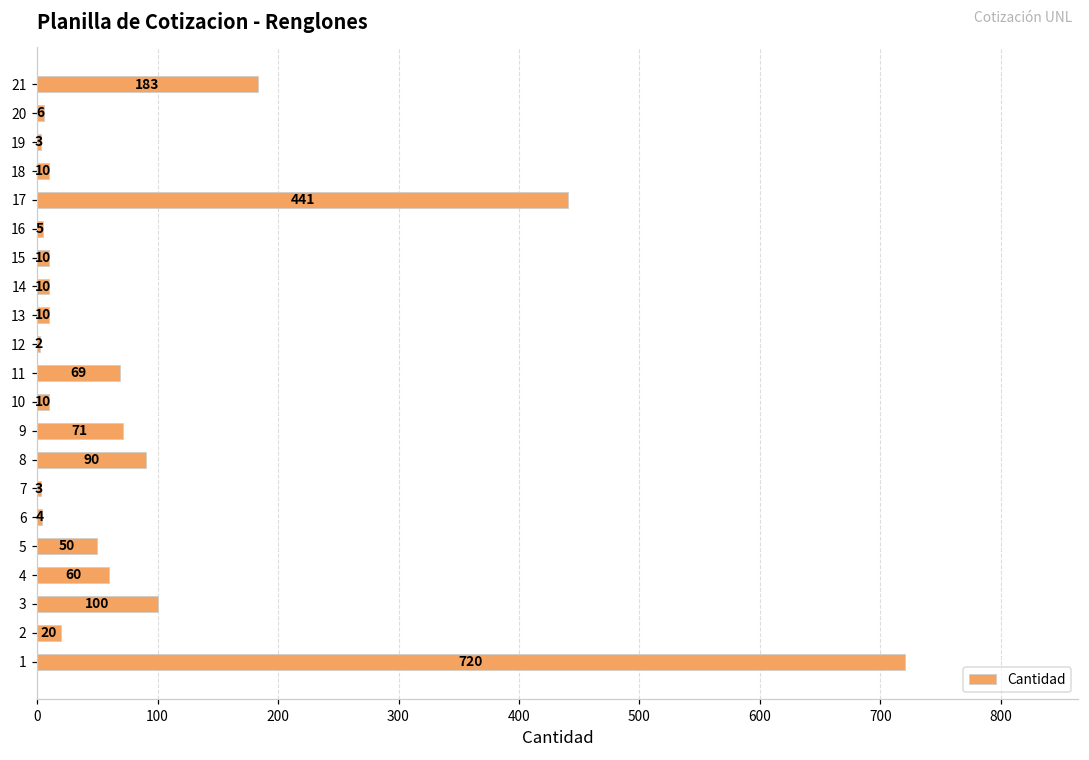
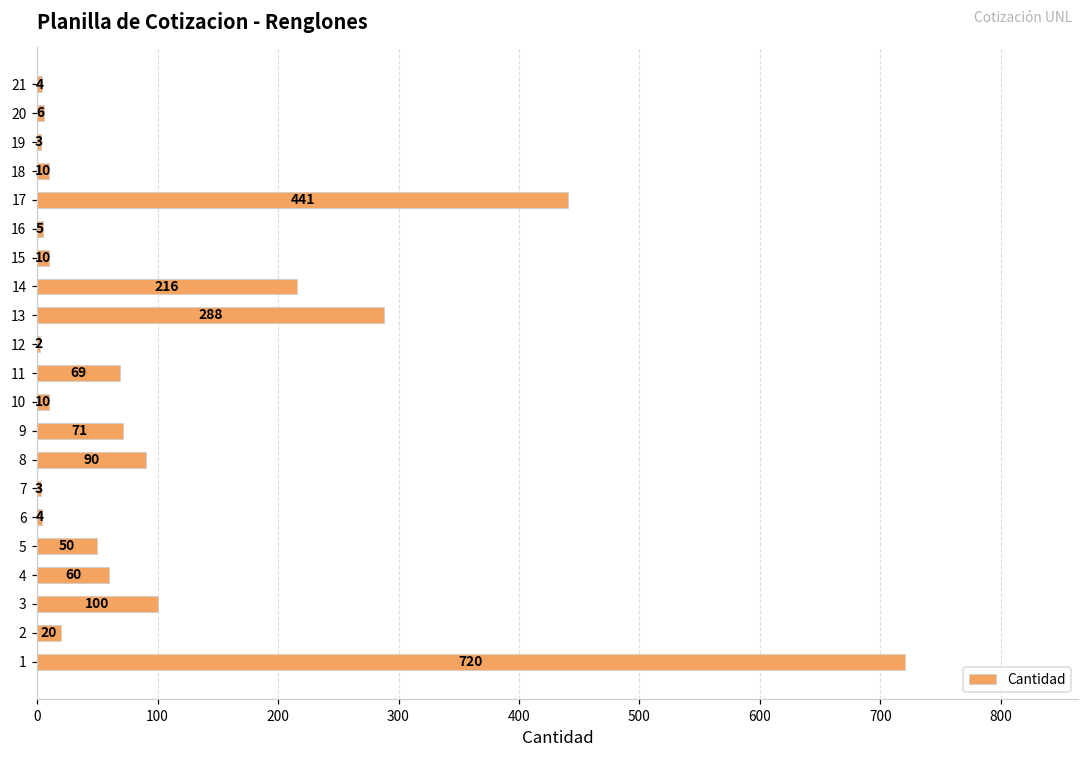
  {
-   "21": 183,
+   "21": 4,
    "20": 6,
    "19": 3,
    "18": 10,
    "17": 441,
    "16": 5,
    "15": 10,
-   "14": 10,
-   "13": 10,
+   "14": 216,
+   "13": 288,
    "12": 2,
    "11": 69,
    "10": 10,
    "9": 71,
    "8": 90,
    "7": 3,
    "6": 4,
    "5": 50,
    "4": 60,
    "3": 100,
    "2": 20,
    "1": 720
  }
